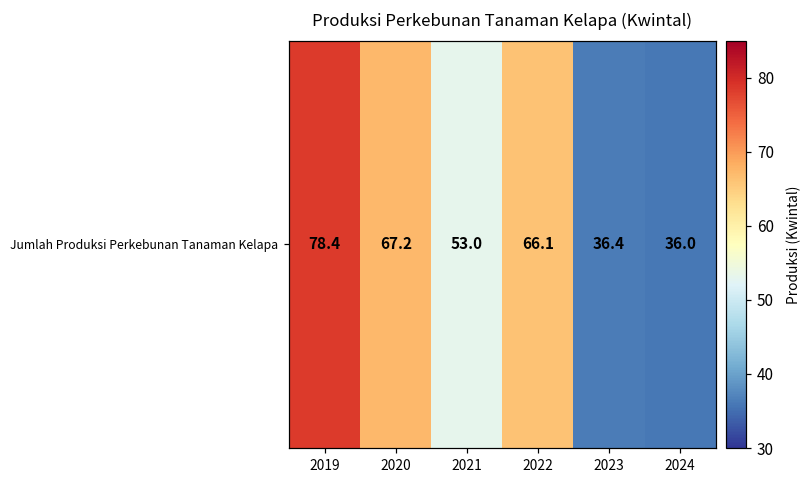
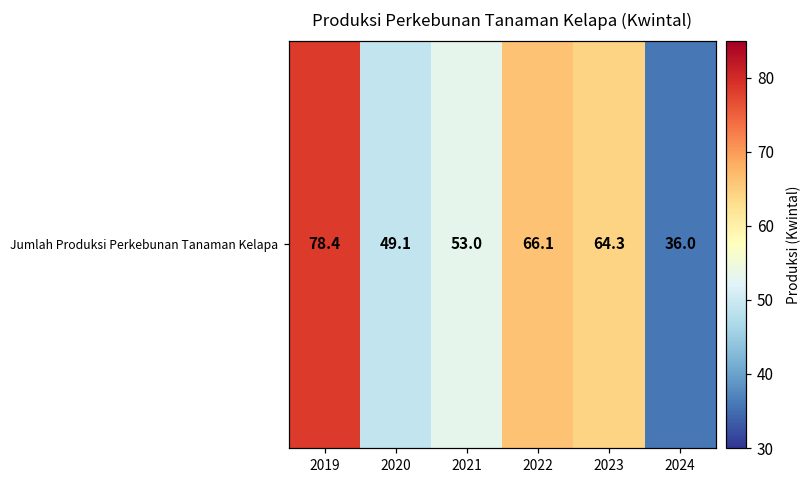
  {
    "Jumlah Produksi Perkebunan Tanaman Kelapa": {
      "2019": 78.4,
-     "2020": 67.2,
+     "2020": 49.1,
      "2021": 53.0,
      "2022": 66.1,
-     "2023": 36.4,
+     "2023": 64.3,
      "2024": 36.0
    }
  }
